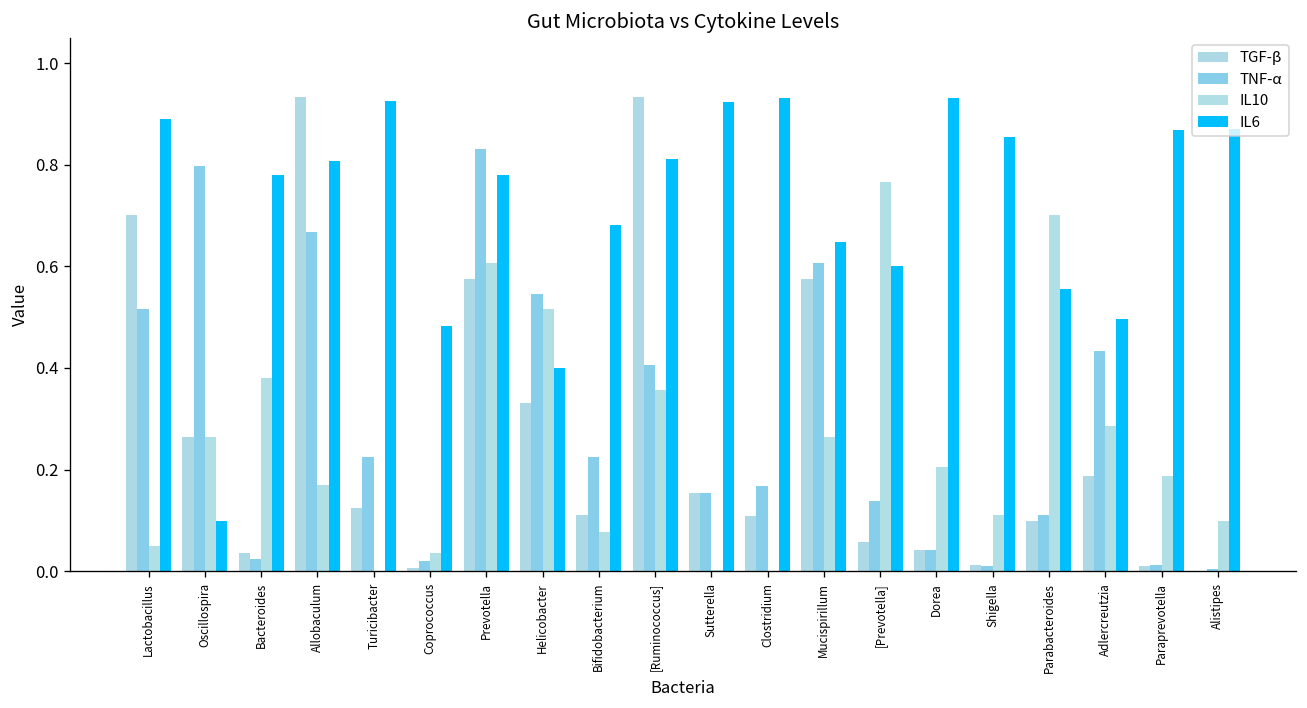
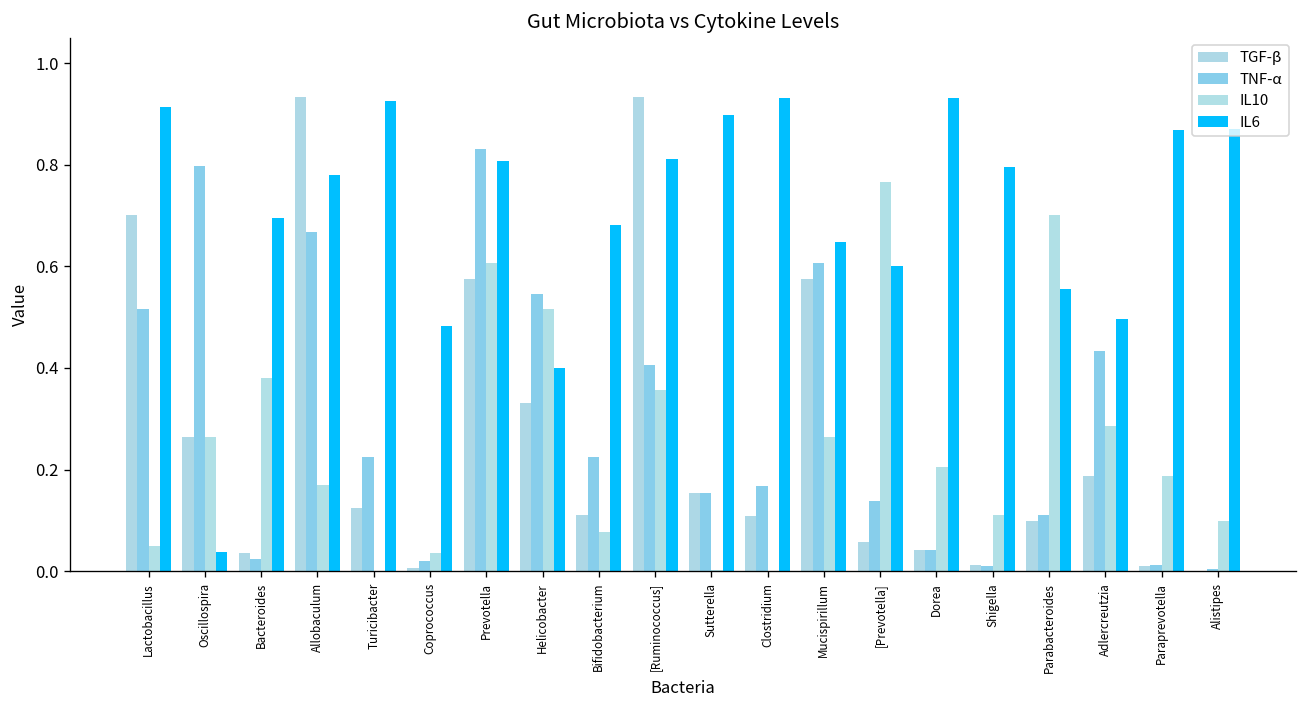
  {
    "IL6": {
-     "Lactobacillus": 0.89,
-     "Oscillospira": 0.10,
-     "Bacteroides": 0.78,
-     "Allobaculum": 0.81,
+     "Lactobacillus": 0.91,
+     "Oscillospira": 0.04,
+     "Bacteroides": 0.69,
+     "Allobaculum": 0.78,
      "Turicibacter": 0.93,
      "Coprococcus": 0.48,
-     "Prevotella": 0.78,
+     "Prevotella": 0.81,
      "Helicobacter": 0.40,
      "Bifidobacterium": 0.68,
      "[Ruminococcus]": 0.81,
-     "Sutterella": 0.92,
+     "Sutterella": 0.90,
      "Clostridium": 0.93,
      "Mucispirillum": 0.65,
      "[Prevotella]": 0.60,
      "Dorea": 0.93,
-     "Shigella": 0.86,
+     "Shigella": 0.80,
      "Parabacteroides": 0.56,
      "Adlercreutzia": 0.50,
      "Paraprevotella": 0.87
    }
  }
